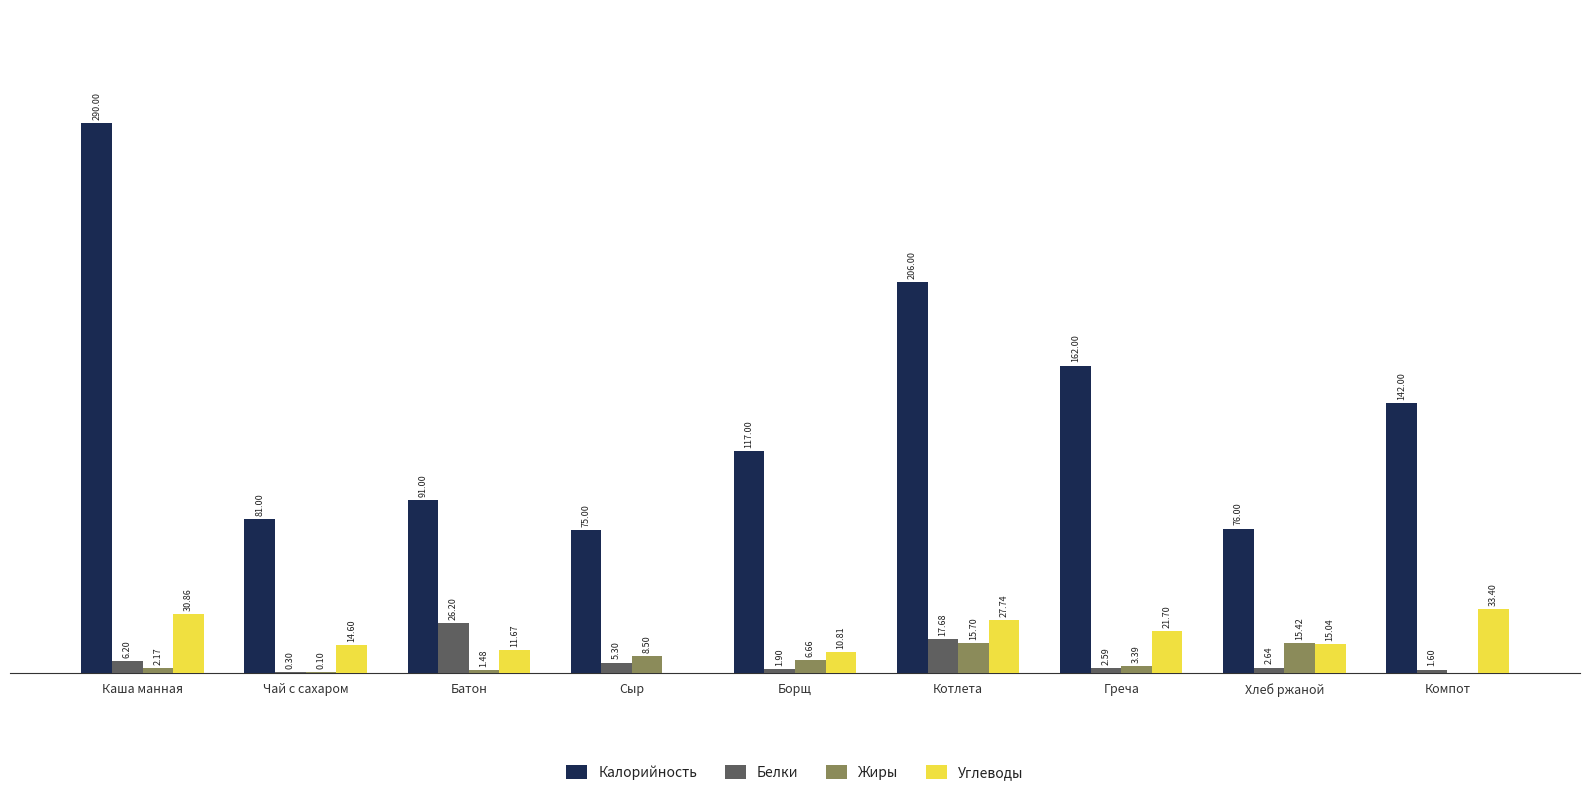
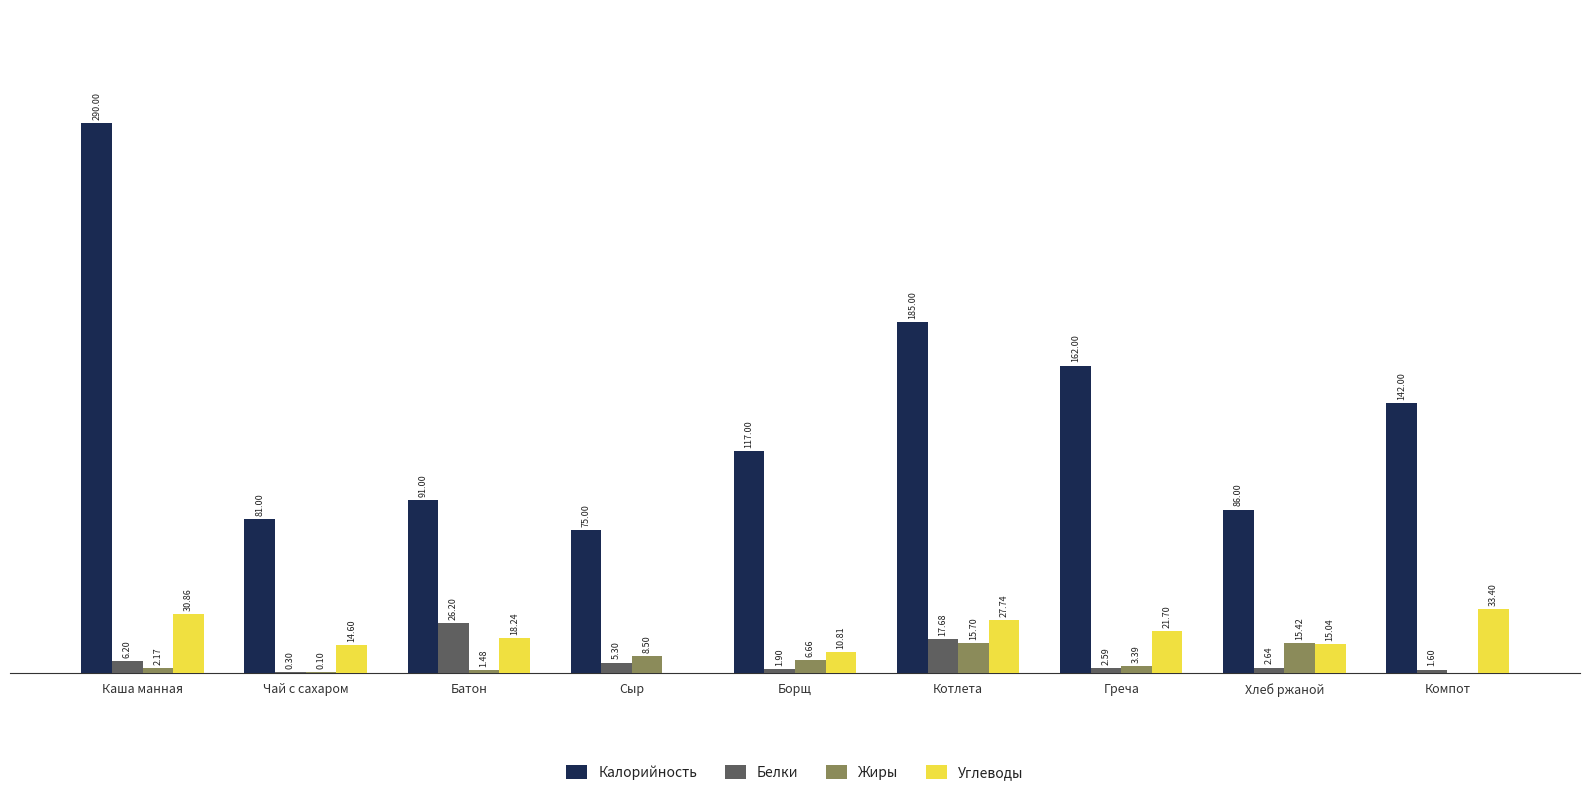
  {
    "Калорийность": {
      "Каша манная": 290.00,
      "Чай с сахаром": 81.00,
      "Батон": 91.00,
      "Сыр": 75.00,
      "Борщ": 117.00,
-     "Котлета": 206.00,
+     "Котлета": 185.00,
      "Греча": 162.00,
-     "Хлеб ржаной": 76.00,
+     "Хлеб ржаной": 86.00,
      "Компот": 142.00
    },
    "Белки": {
      "Каша манная": 6.20,
      "Чай с сахаром": 0.30,
      "Батон": 26.20,
      "Сыр": 5.30,
      "Борщ": 1.90,
      "Котлета": 17.68,
      "Греча": 2.59,
      "Хлеб ржаной": 2.64,
      "Компот": 1.60
    },
    "Жиры": {
      "Каша манная": 2.17,
      "Чай с сахаром": 0.10,
      "Батон": 1.48,
      "Сыр": 8.50,
      "Борщ": 6.66,
      "Котлета": 15.70,
      "Греча": 3.39,
      "Хлеб ржаной": 15.42
    },
    "Углеводы": {
      "Каша манная": 30.86,
      "Чай с сахаром": 14.60,
-     "Батон": 11.67,
+     "Батон": 18.24,
      "Борщ": 10.81,
      "Котлета": 27.74,
      "Греча": 21.70,
      "Хлеб ржаной": 15.04,
      "Компот": 33.40
    }
  }
